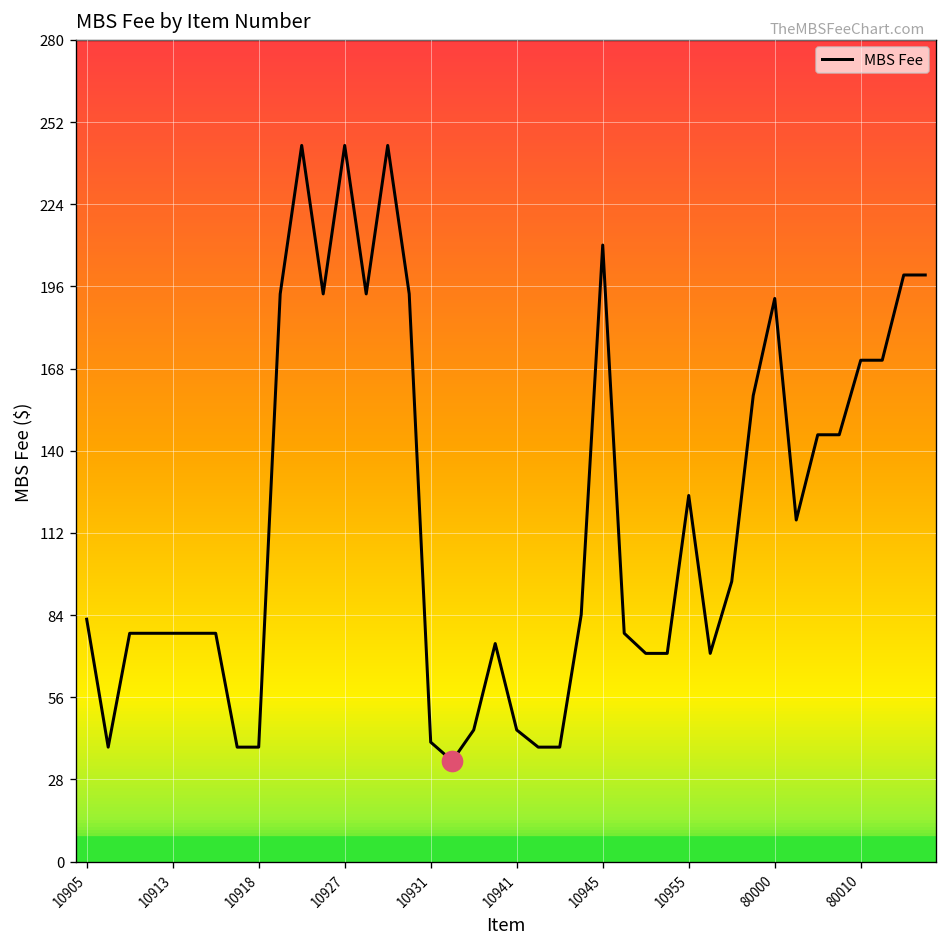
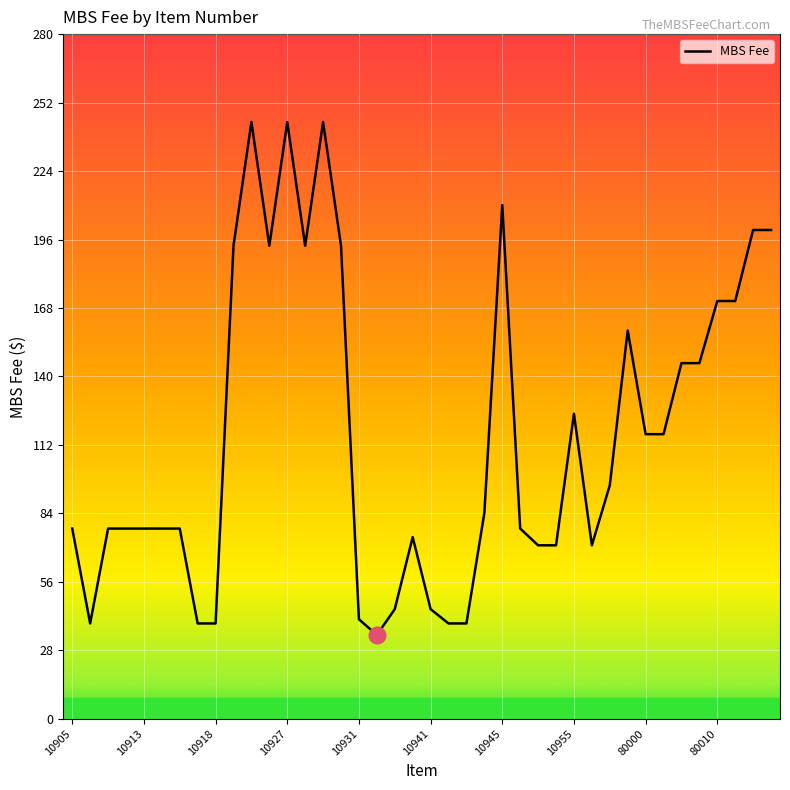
  {
    "MBS Fee": {
-     "10905": 83,
+     "10905": 78,
      "10913": 78,
      "10918": 39,
      "10927": 244,
      "10931": 41,
      "10941": 45,
      "10945": 210,
      "10955": 125,
-     "80000": 192,
+     "80000": 116,
      "80010": 171
    }
  }
